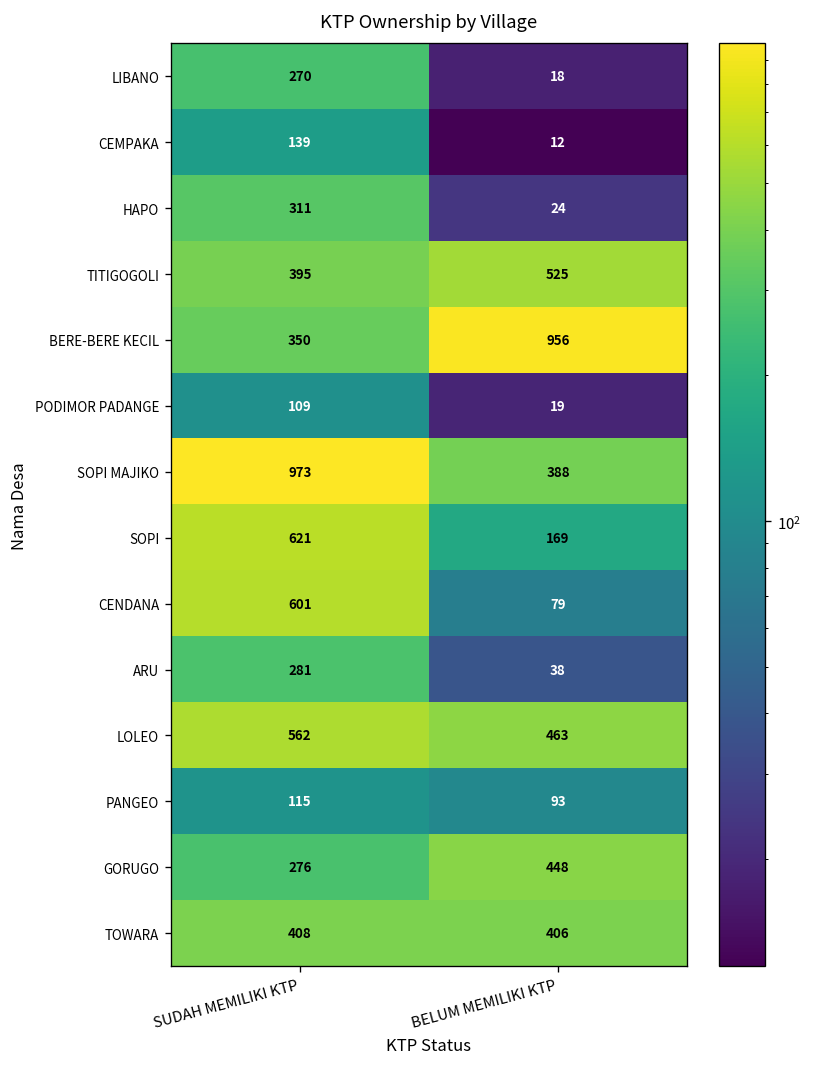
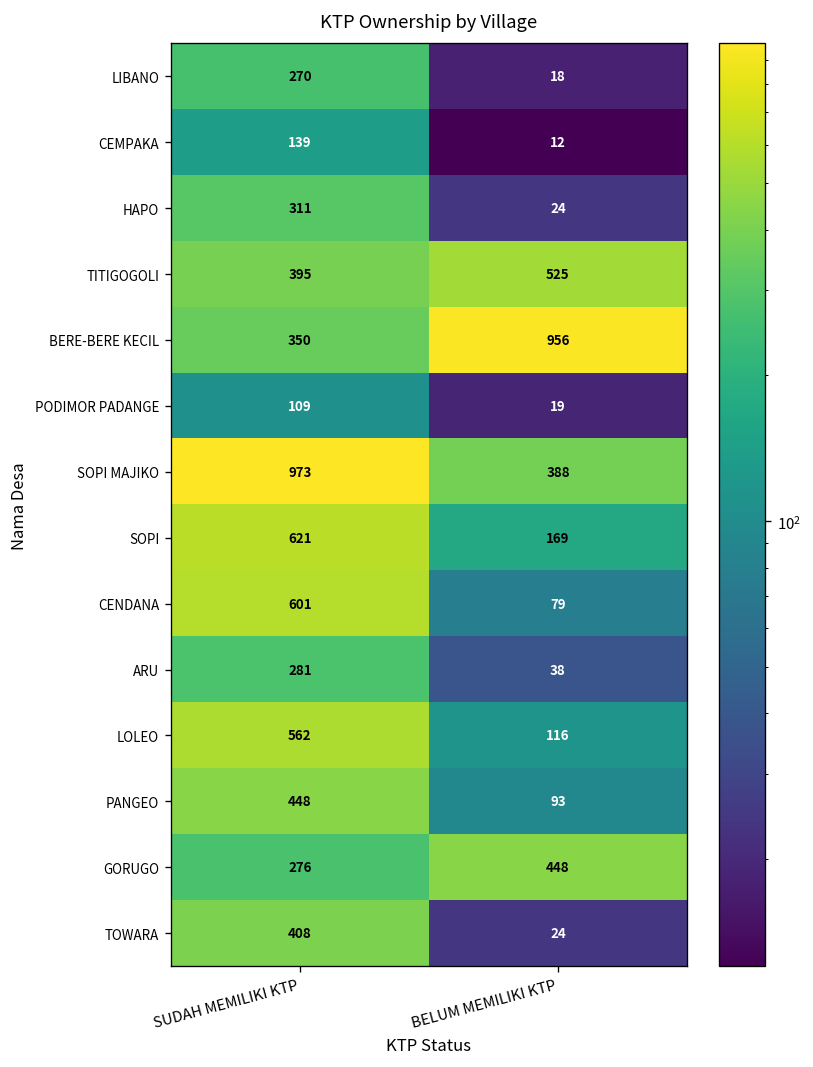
  {
    "LIBANO": {
      "SUDAH MEMILIKI KTP": 270,
      "BELUM MEMILIKI KTP": 18
    },
    "CEMPAKA": {
      "SUDAH MEMILIKI KTP": 139,
      "BELUM MEMILIKI KTP": 12
    },
    "HAPO": {
      "SUDAH MEMILIKI KTP": 311,
      "BELUM MEMILIKI KTP": 24
    },
    "TITIGOGOLI": {
      "SUDAH MEMILIKI KTP": 395,
      "BELUM MEMILIKI KTP": 525
    },
    "BERE-BERE KECIL": {
      "SUDAH MEMILIKI KTP": 350,
      "BELUM MEMILIKI KTP": 956
    },
    "PODIMOR PADANGE": {
      "SUDAH MEMILIKI KTP": 109,
      "BELUM MEMILIKI KTP": 19
    },
    "SOPI MAJIKO": {
      "SUDAH MEMILIKI KTP": 973,
      "BELUM MEMILIKI KTP": 388
    },
    "SOPI": {
      "SUDAH MEMILIKI KTP": 621,
      "BELUM MEMILIKI KTP": 169
    },
    "CENDANA": {
      "SUDAH MEMILIKI KTP": 601,
      "BELUM MEMILIKI KTP": 79
    },
    "ARU": {
      "SUDAH MEMILIKI KTP": 281,
      "BELUM MEMILIKI KTP": 38
    },
    "LOLEO": {
      "SUDAH MEMILIKI KTP": 562,
-     "BELUM MEMILIKI KTP": 463
+     "BELUM MEMILIKI KTP": 116
    },
    "PANGEO": {
-     "SUDAH MEMILIKI KTP": 115,
+     "SUDAH MEMILIKI KTP": 448,
      "BELUM MEMILIKI KTP": 93
    },
    "GORUGO": {
      "SUDAH MEMILIKI KTP": 276,
      "BELUM MEMILIKI KTP": 448
    },
    "TOWARA": {
      "SUDAH MEMILIKI KTP": 408,
-     "BELUM MEMILIKI KTP": 406
+     "BELUM MEMILIKI KTP": 24
    }
  }
